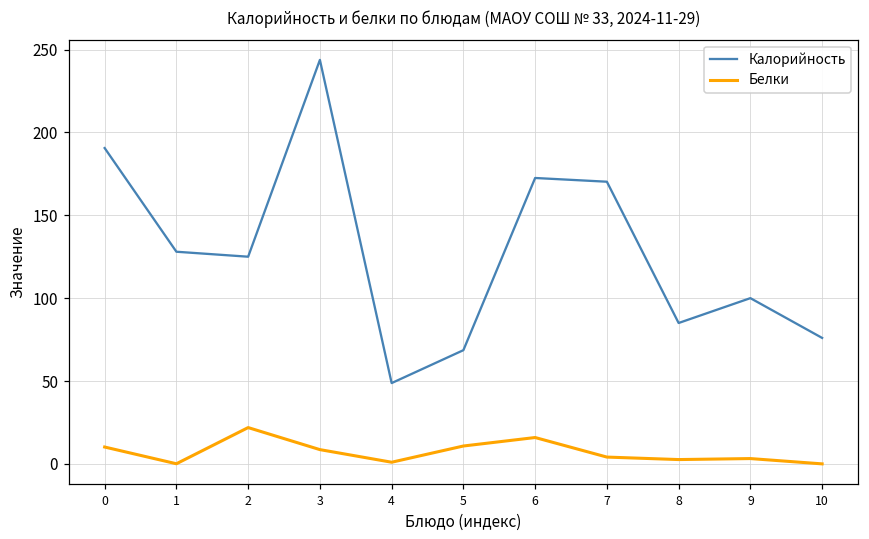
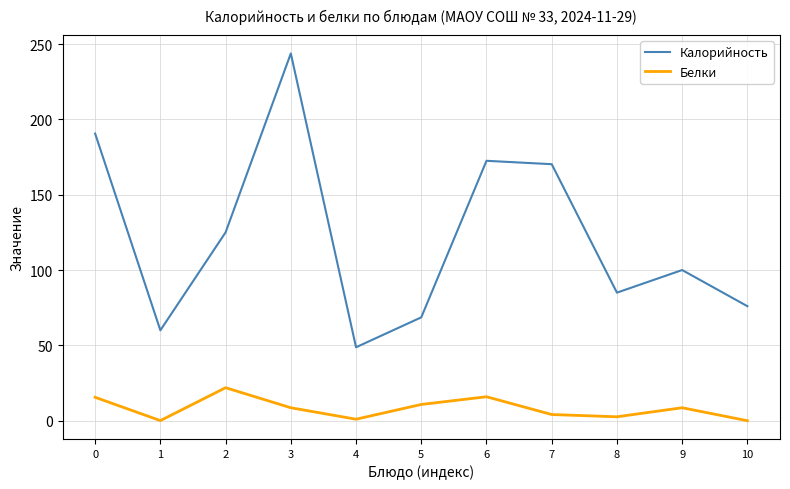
  {
    "Калорийность": {
      "0": 191,
-     "1": 128,
+     "1": 60,
      "2": 125,
      "3": 244,
      "4": 49,
      "5": 69,
      "6": 173,
      "7": 170,
      "8": 85,
      "9": 100,
      "10": 76
    },
    "Белки": {
-     "0": 10,
+     "0": 16,
      "1": 0,
      "2": 22,
      "3": 9,
      "4": 1,
      "5": 11,
      "6": 16,
      "7": 4,
      "8": 3,
-     "9": 3,
+     "9": 9,
      "10": 0
    }
  }
